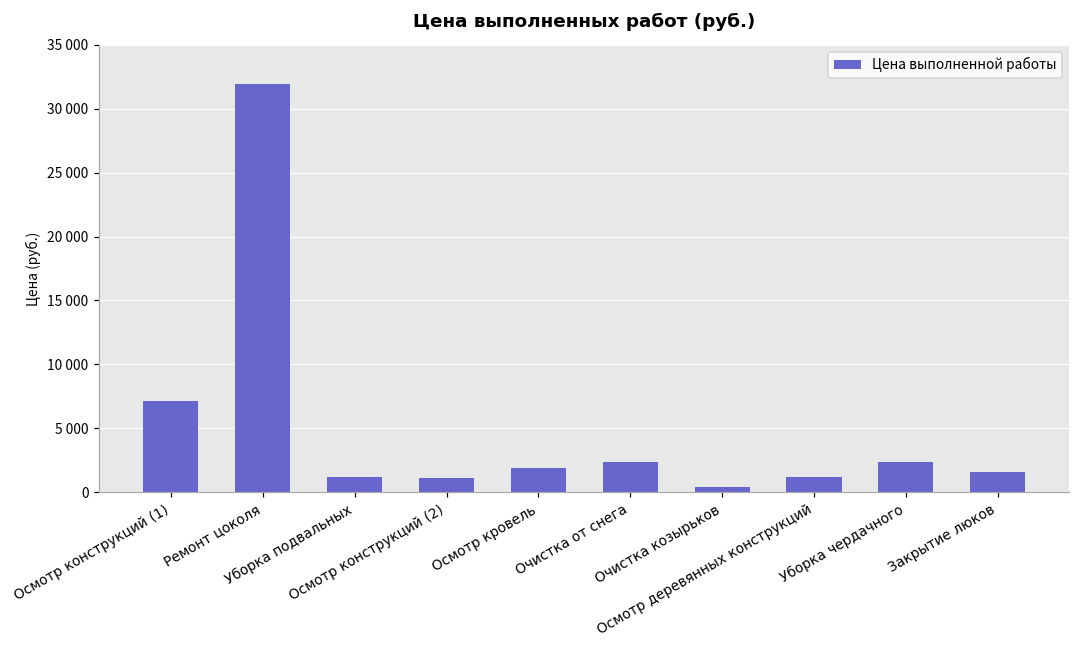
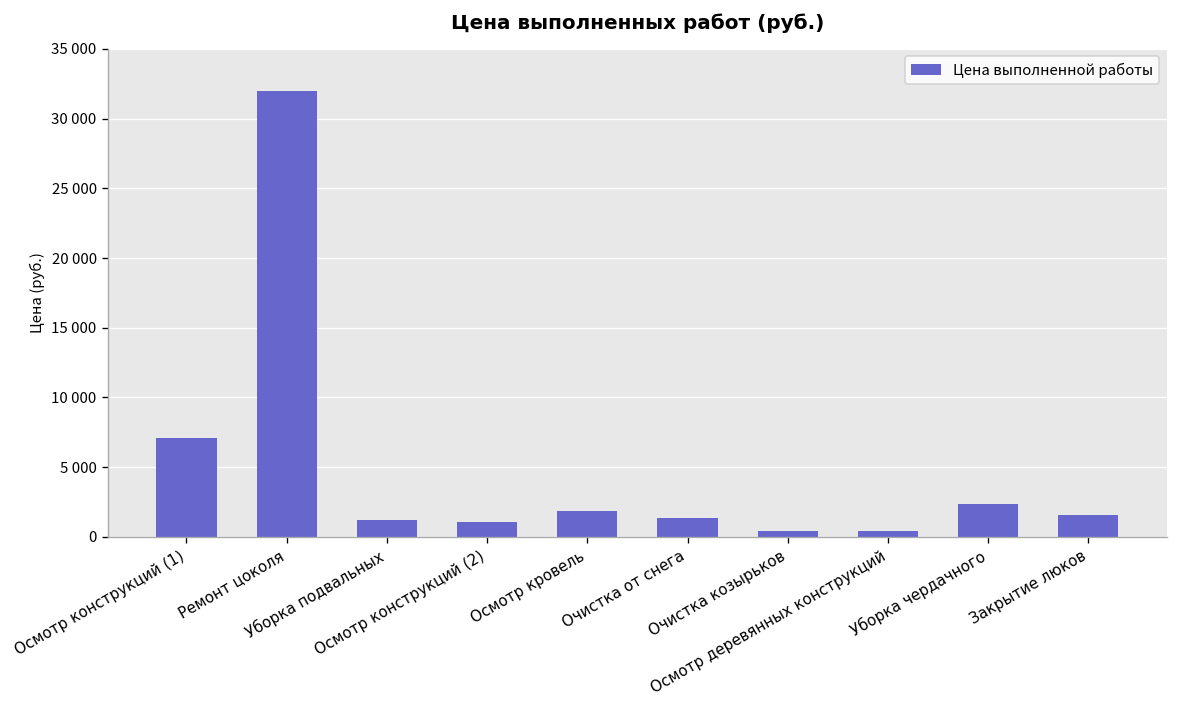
  {
    "Осмотр конструкций (1)": 7100,
    "Ремонт цоколя": 32000,
    "Уборка подвальных": 1200,
    "Осмотр конструкций (2)": 1100,
    "Осмотр кровель": 1900,
-   "Очистка от снега": 2300,
+   "Очистка от снега": 1400,
    "Очистка козырьков": 400,
-   "Осмотр деревянных конструкций": 1100,
+   "Осмотр деревянных конструкций": 400,
    "Уборка чердачного": 2300,
    "Закрытие люков": 1600
  }
